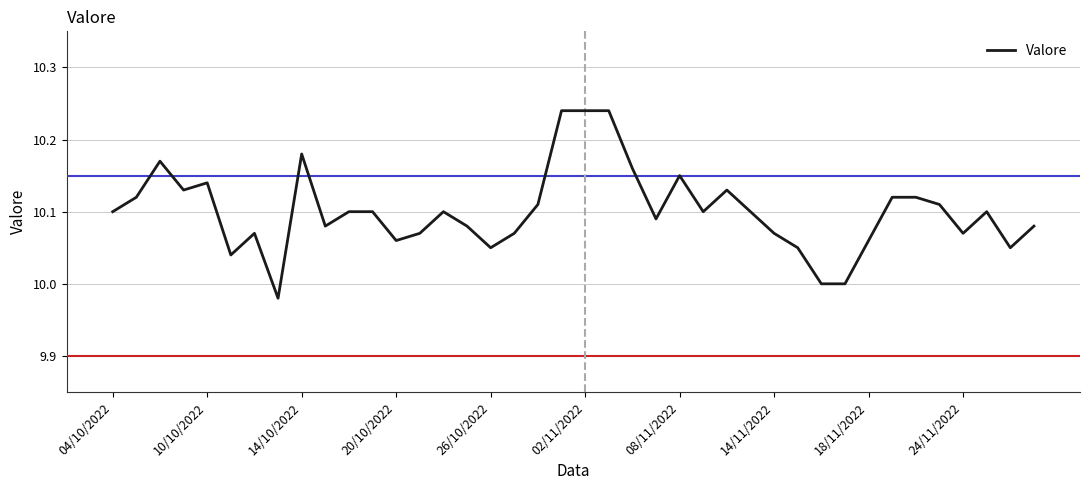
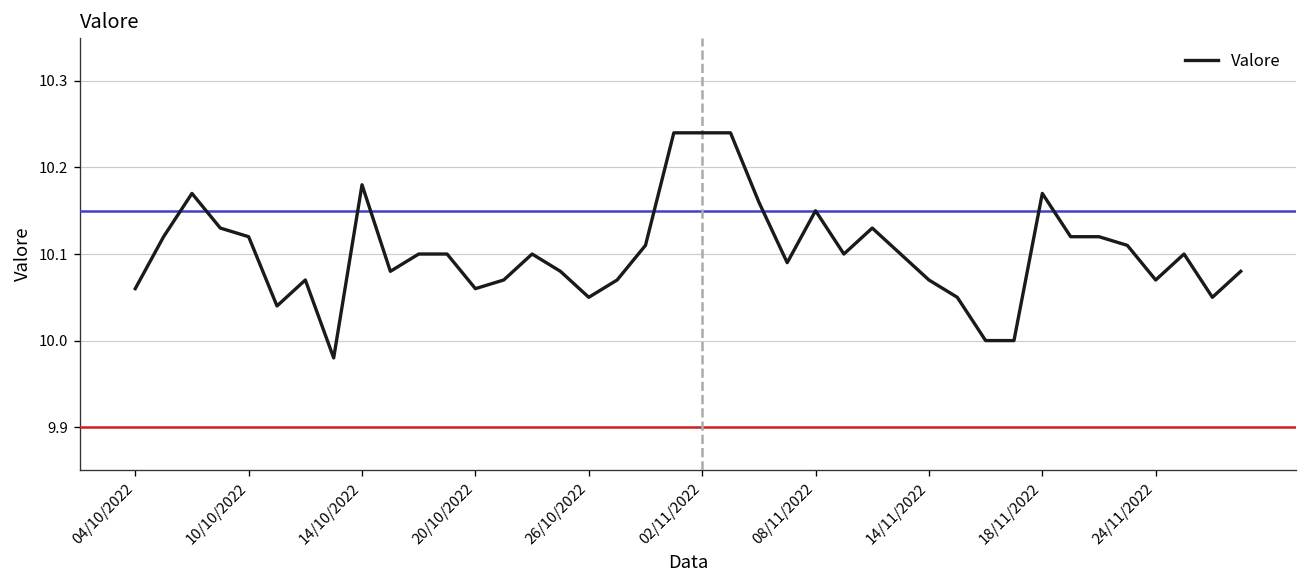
  {
-   "04/10/2022": 10.10,
-   "10/10/2022": 10.14,
+   "04/10/2022": 10.06,
+   "10/10/2022": 10.12,
    "14/10/2022": 10.18,
    "20/10/2022": 10.06,
    "26/10/2022": 10.05,
    "02/11/2022": 10.24,
    "08/11/2022": 10.15,
    "14/11/2022": 10.07,
-   "18/11/2022": 10.06,
+   "18/11/2022": 10.17,
    "24/11/2022": 10.07
  }
